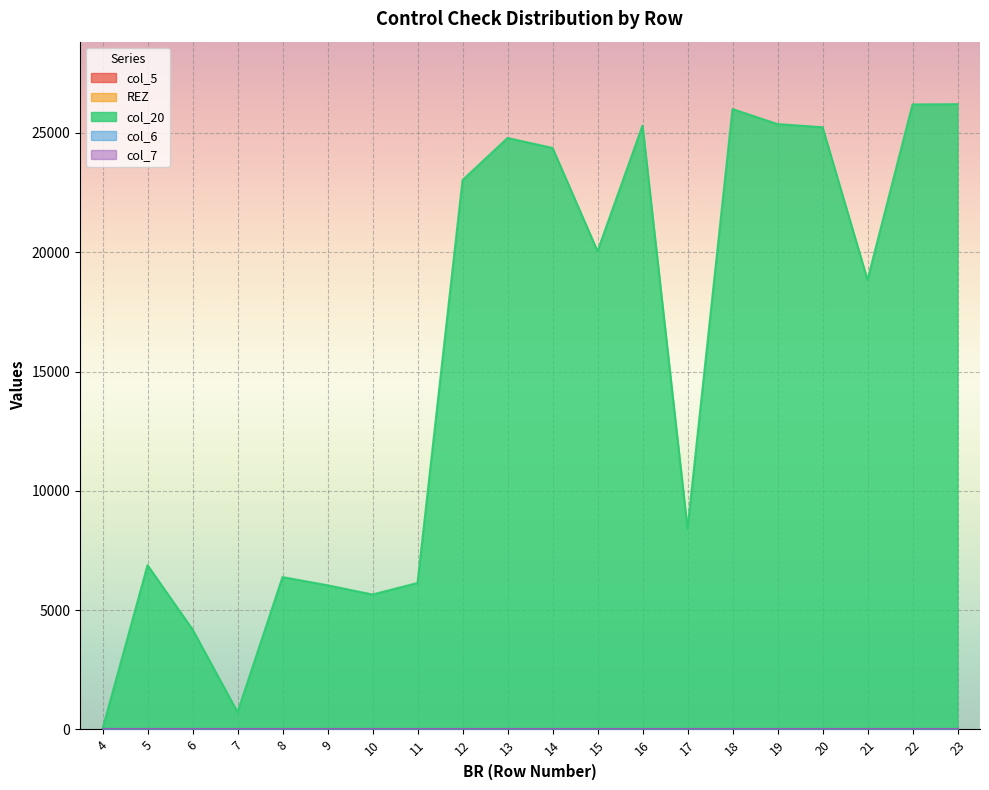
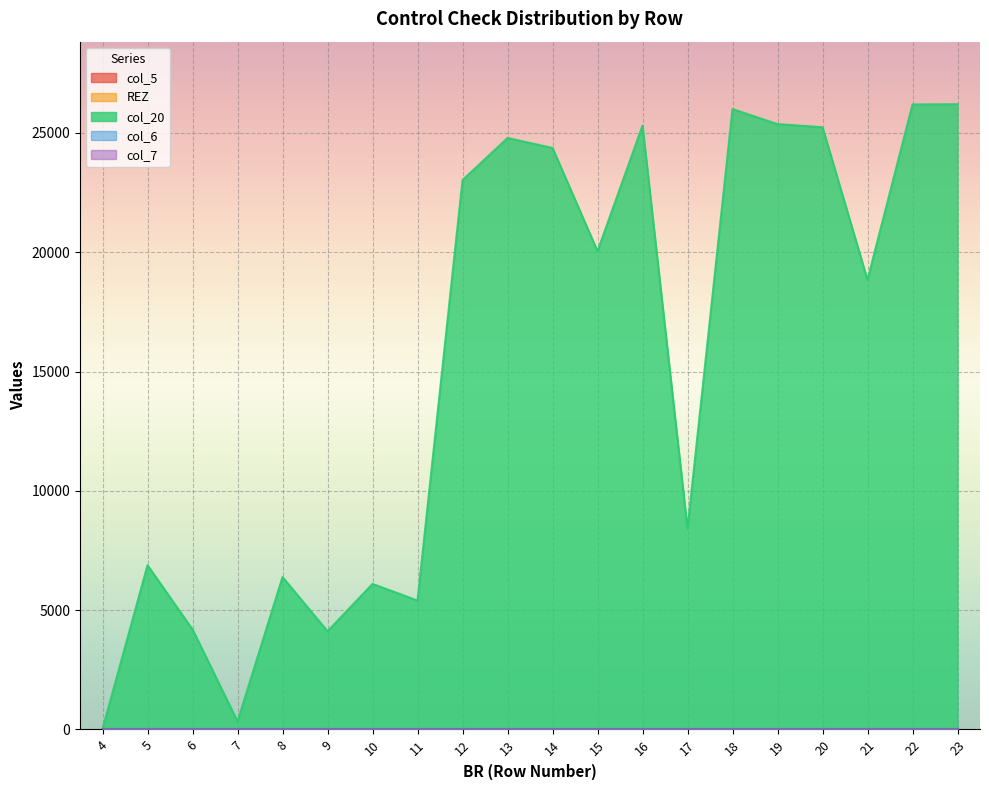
  {
    "col_7": {
      "5": 0,
      "6": 0,
      "7": 0,
      "8": 0,
      "9": 0,
      "10": 0,
      "11": 0,
      "12": 0,
      "13": 0,
      "14": 0,
      "15": 0,
      "16": 0,
      "17": 0,
      "18": 0,
      "19": 0,
      "20": 0,
      "21": 0,
      "22": 0,
      "23": 0
    },
    "col_20": {
      "5": 6900,
      "6": 4200,
-     "7": 700,
+     "7": 300,
      "8": 6400,
-     "9": 6000,
-     "10": 5700,
-     "11": 6100,
+     "9": 4100,
+     "10": 6100,
+     "11": 5400,
      "12": 23000,
      "13": 24800,
      "14": 24400,
      "15": 20000,
      "16": 25300,
      "17": 8400,
      "18": 26000,
      "19": 25400,
      "20": 25200,
      "21": 18800,
      "22": 26200,
      "23": 26200
    }
  }
